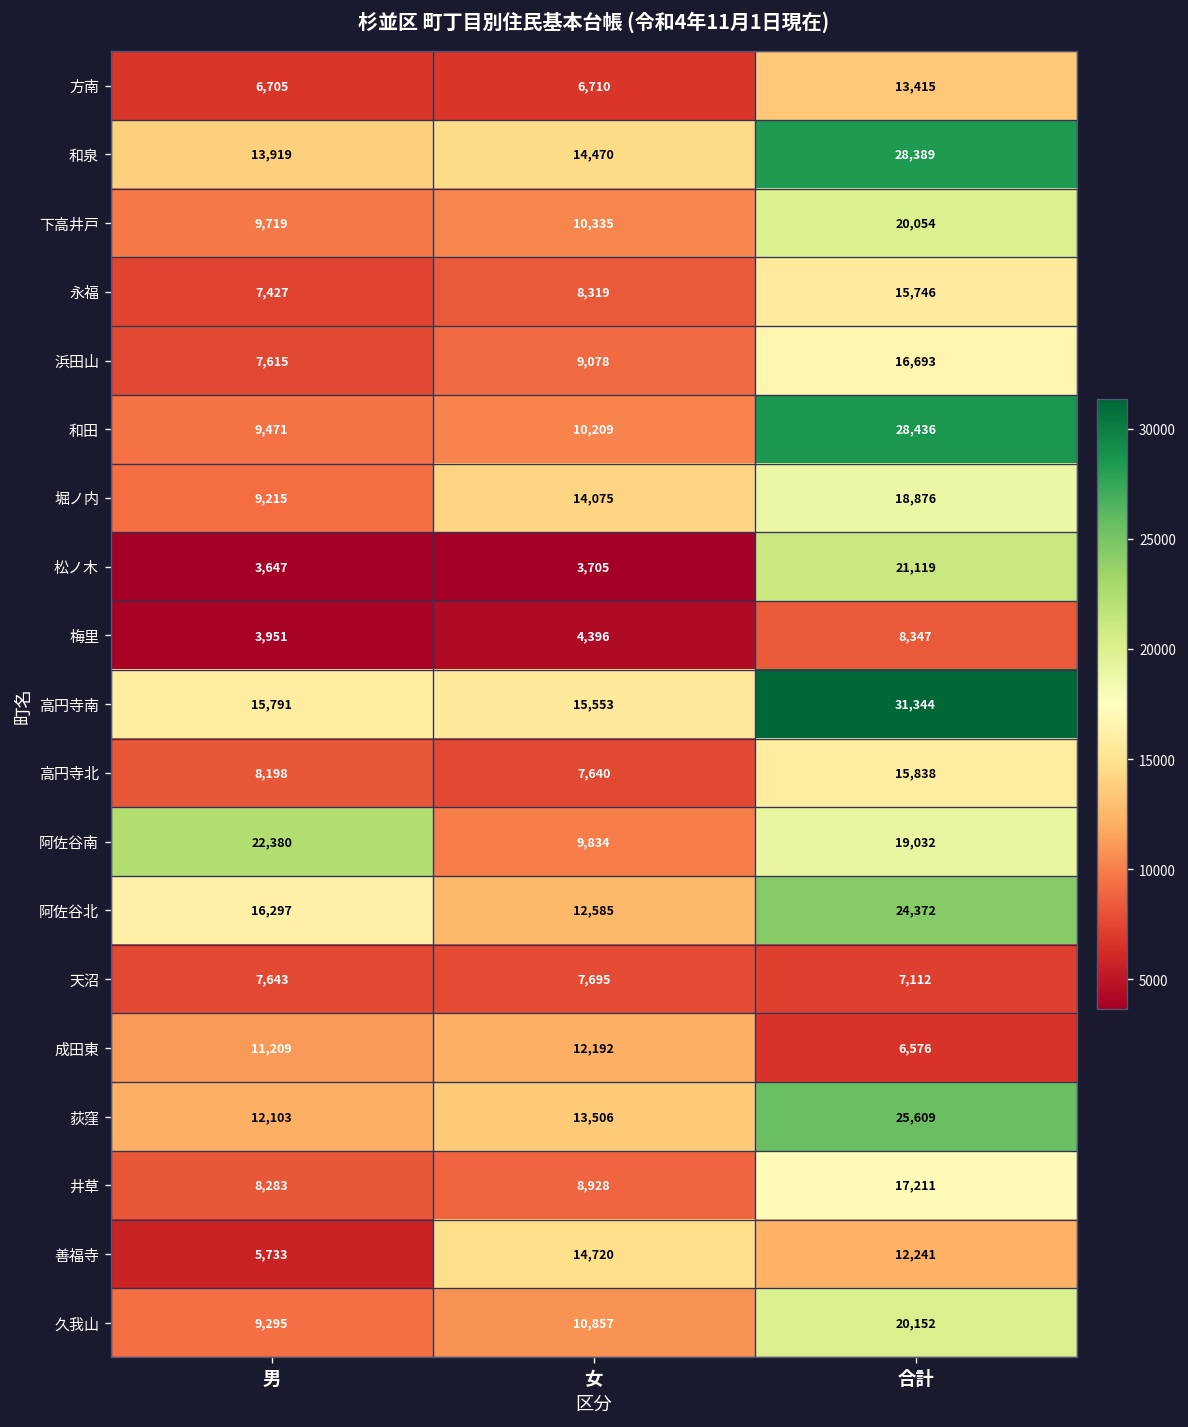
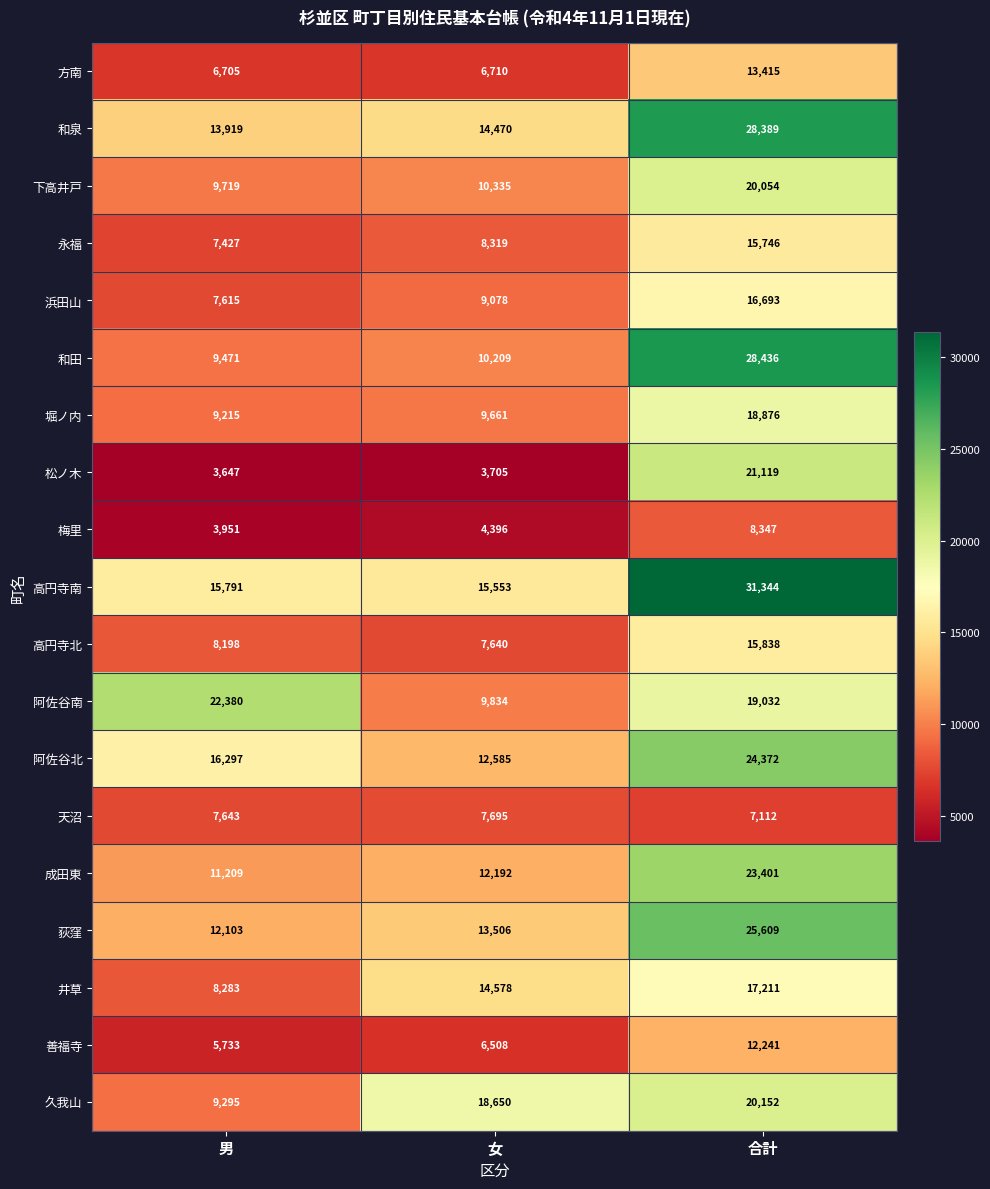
  {
    "方南": {
      "男": "6,705",
      "女": "6,710",
      "合計": "13,415"
    },
    "和泉": {
      "男": "13,919",
      "女": "14,470",
      "合計": "28,389"
    },
    "下高井戸": {
      "男": "9,719",
      "女": "10,335",
      "合計": "20,054"
    },
    "永福": {
      "男": "7,427",
      "女": "8,319",
      "合計": "15,746"
    },
    "浜田山": {
      "男": "7,615",
      "女": "9,078",
      "合計": "16,693"
    },
    "和田": {
      "男": "9,471",
      "女": "10,209",
      "合計": "28,436"
    },
    "堀ノ内": {
      "男": "9,215",
-     "女": "14,075",
+     "女": "9,661",
      "合計": "18,876"
    },
    "松ノ木": {
      "男": "3,647",
      "女": "3,705",
      "合計": "21,119"
    },
    "梅里": {
      "男": "3,951",
      "女": "4,396",
      "合計": "8,347"
    },
    "高円寺南": {
      "男": "15,791",
      "女": "15,553",
      "合計": "31,344"
    },
    "高円寺北": {
      "男": "8,198",
      "女": "7,640",
      "合計": "15,838"
    },
    "阿佐谷南": {
      "男": "22,380",
      "女": "9,834",
      "合計": "19,032"
    },
    "阿佐谷北": {
      "男": "16,297",
      "女": "12,585",
      "合計": "24,372"
    },
    "天沼": {
      "男": "7,643",
      "女": "7,695",
      "合計": "7,112"
    },
    "成田東": {
      "男": "11,209",
      "女": "12,192",
-     "合計": "6,576"
+     "合計": "23,401"
    },
    "荻窪": {
      "男": "12,103",
      "女": "13,506",
      "合計": "25,609"
    },
    "井草": {
      "男": "8,283",
-     "女": "8,928",
+     "女": "14,578",
      "合計": "17,211"
    },
    "善福寺": {
      "男": "5,733",
-     "女": "14,720",
+     "女": "6,508",
      "合計": "12,241"
    },
    "久我山": {
      "男": "9,295",
-     "女": "10,857",
+     "女": "18,650",
      "合計": "20,152"
    }
  }
